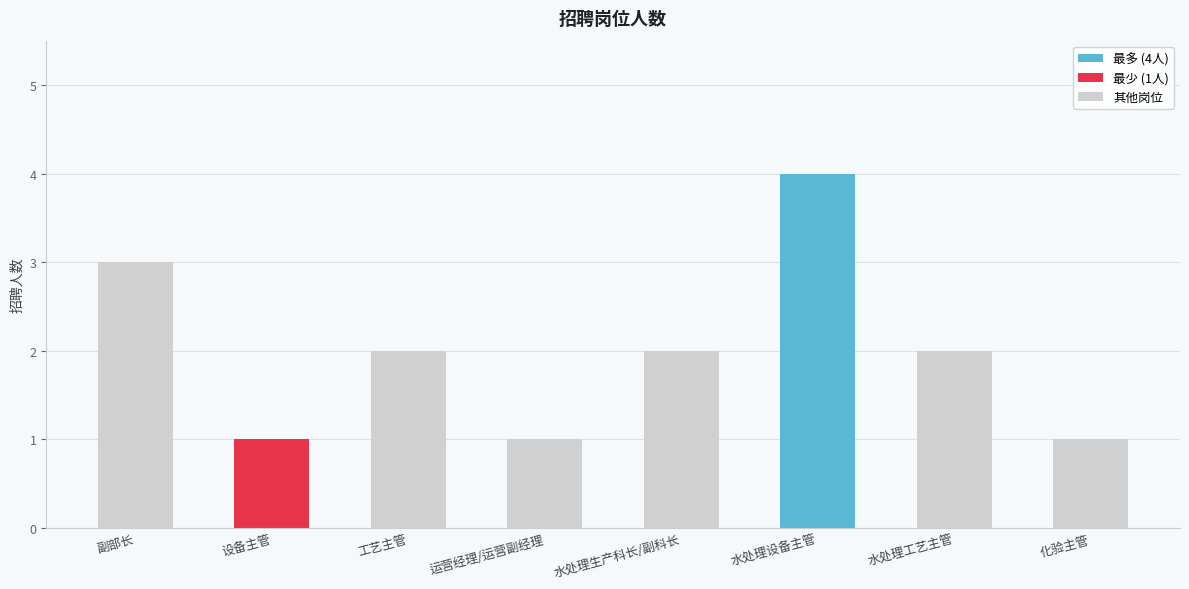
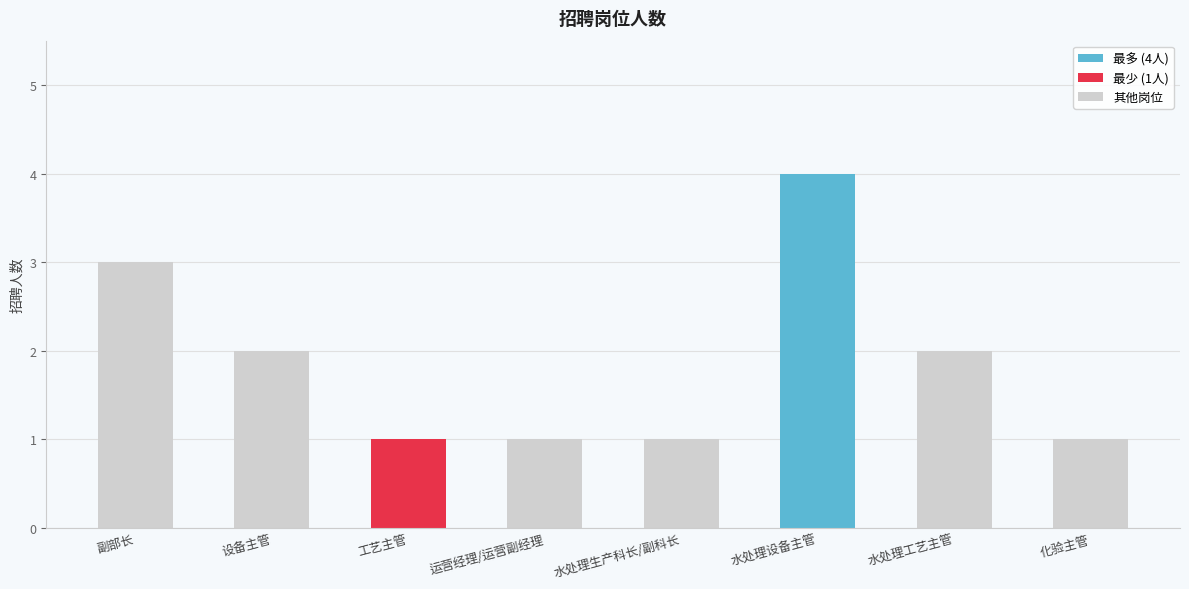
  {
    "副部长": 3,
-   "设备主管": 1,
-   "工艺主管": 2,
+   "设备主管": 2,
+   "工艺主管": 1,
    "运营经理/运营副经理": 1,
-   "水处理生产科长/副科长": 2,
+   "水处理生产科长/副科长": 1,
    "水处理设备主管": 4,
    "水处理工艺主管": 2,
    "化验主管": 1
  }
